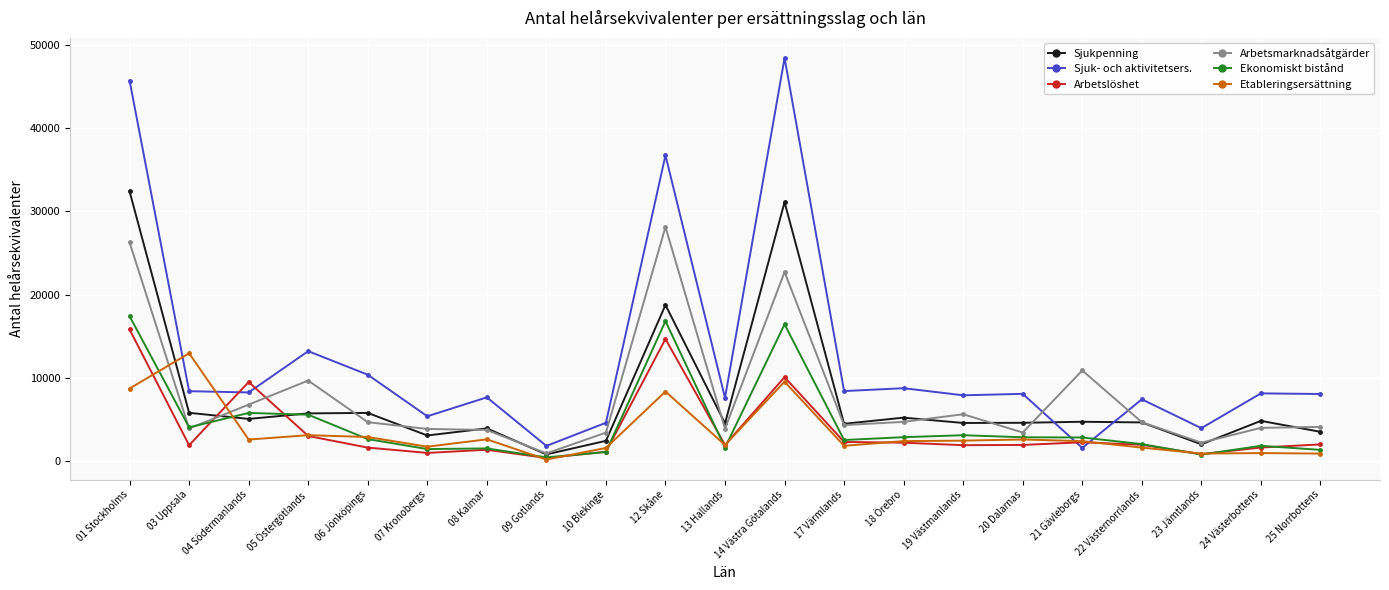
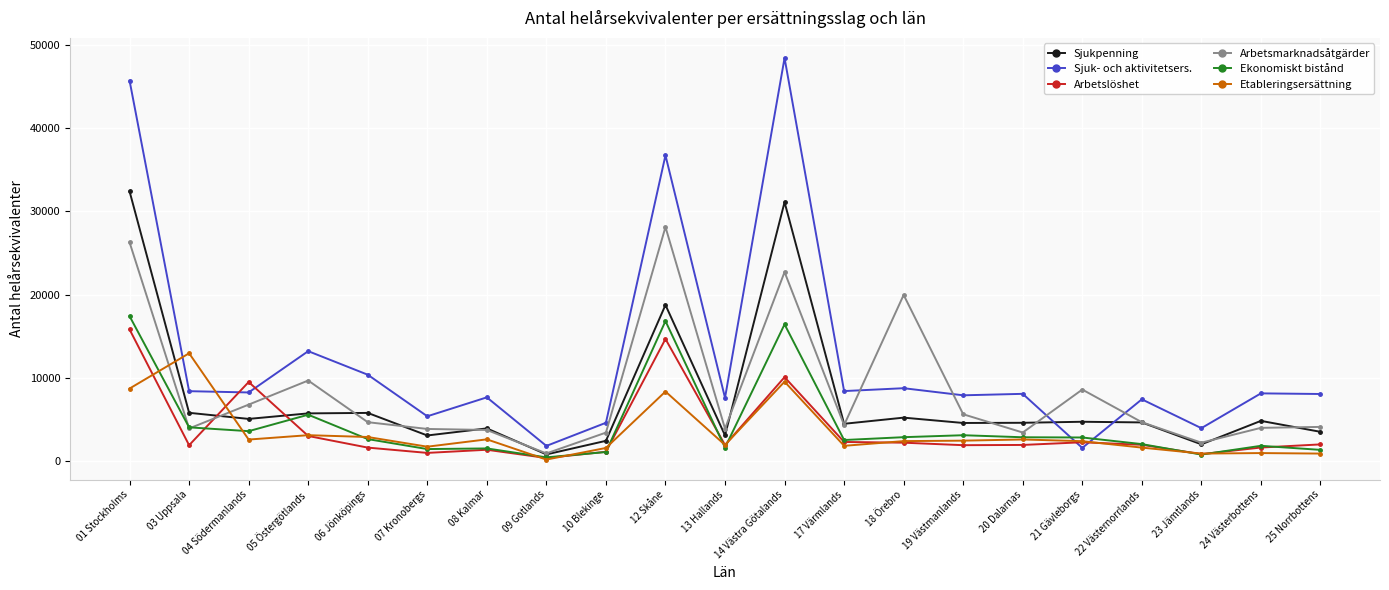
  {
    "Sjukpenning": {
      "01 Stockholms": 32000,
      "03 Uppsala": 6000,
      "04 Södermanlands": 5000,
      "06 Jönköpings": 6000,
      "07 Kronobergs": 3000,
      "10 Blekinge": 2000,
      "12 Skåne": 19000,
-     "13 Hallands": 5000,
+     "13 Hallands": 3000,
      "14 Västra Götalands": 31000,
      "18 Örebro": 5000,
      "19 Västmanlands": 5000,
      "20 Dalarnas": 5000,
      "21 Gävleborgs": 5000,
      "24 Västerbottens": 5000,
      "25 Norrbottens": 4000
    },
    "Sjuk- och aktivitetsers.": {
      "01 Stockholms": 46000,
      "03 Uppsala": 8000,
      "04 Södermanlands": 8000,
      "05 Östergötlands": 13000,
      "06 Jönköpings": 10000,
      "07 Kronobergs": 5000,
      "08 Kalmar": 8000,
      "09 Gotlands": 2000,
      "10 Blekinge": 5000,
      "12 Skåne": 37000,
      "13 Hallands": 8000,
      "14 Västra Götalands": 48000,
      "17 Värmlands": 8000,
      "18 Örebro": 9000,
      "19 Västmanlands": 8000,
      "20 Dalarnas": 8000,
      "21 Gävleborgs": 2000,
      "22 Västernorrlands": 7000,
      "23 Jämtlands": 4000,
      "24 Västerbottens": 8000,
      "25 Norrbottens": 8000
    },
    "Arbetslöshet": {
      "01 Stockholms": 16000,
      "03 Uppsala": 2000,
      "04 Södermanlands": 9000,
      "06 Jönköpings": 2000,
      "07 Kronobergs": 1000,
      "12 Skåne": 15000,
      "14 Västra Götalands": 10000,
      "19 Västmanlands": 2000,
      "20 Dalarnas": 2000,
      "25 Norrbottens": 2000
    },
    "Arbetsmarknadsåtgärder": {
      "01 Stockholms": 26000,
      "04 Södermanlands": 7000,
      "05 Östergötlands": 10000,
      "06 Jönköpings": 5000,
      "07 Kronobergs": 4000,
      "10 Blekinge": 3000,
      "12 Skåne": 28000,
      "13 Hallands": 4000,
      "14 Västra Götalands": 23000,
-     "18 Örebro": 5000,
+     "18 Örebro": 20000,
      "19 Västmanlands": 6000,
      "20 Dalarnas": 3000,
-     "21 Gävleborgs": 11000,
+     "21 Gävleborgs": 9000,
      "24 Västerbottens": 4000,
      "25 Norrbottens": 4000
    },
    "Ekonomiskt bistånd": {
      "01 Stockholms": 17000,
-     "04 Södermanlands": 6000,
+     "04 Södermanlands": 4000,
      "12 Skåne": 17000,
      "13 Hallands": 2000,
      "14 Västra Götalands": 16000,
      "18 Örebro": 3000,
      "19 Västmanlands": 3000,
      "21 Gävleborgs": 3000,
      "25 Norrbottens": 1000
    },
    "Etableringsersättning": {
      "01 Stockholms": 9000,
      "03 Uppsala": 13000,
      "04 Södermanlands": 3000,
      "08 Kalmar": 3000,
      "10 Blekinge": 2000,
      "12 Skåne": 8000,
      "14 Västra Götalands": 10000,
      "17 Värmlands": 2000,
      "19 Västmanlands": 2000,
      "22 Västernorrlands": 2000,
      "24 Västerbottens": 1000,
      "25 Norrbottens": 1000
    }
  }
